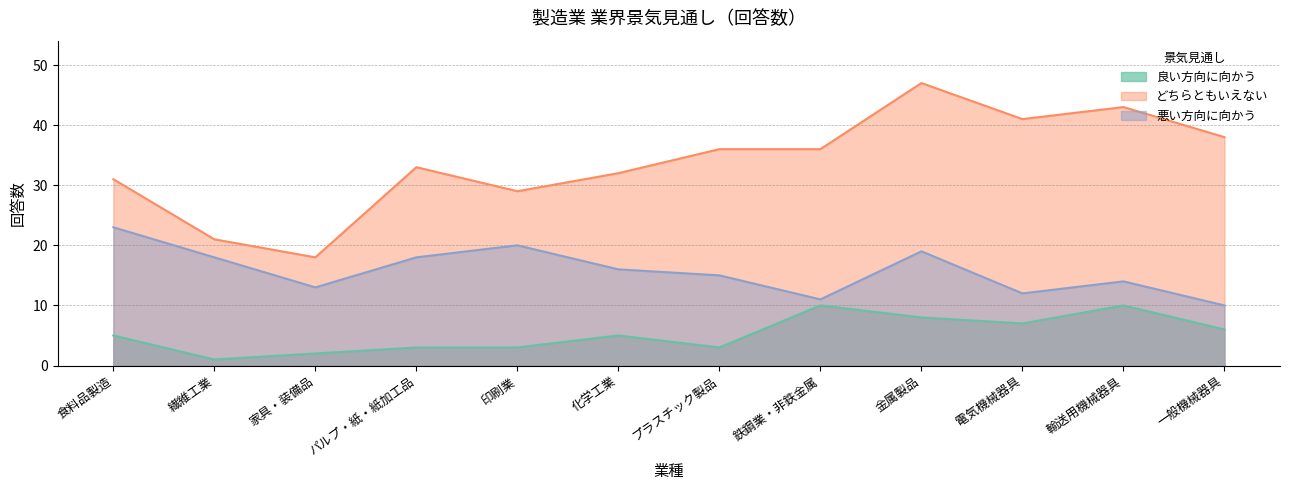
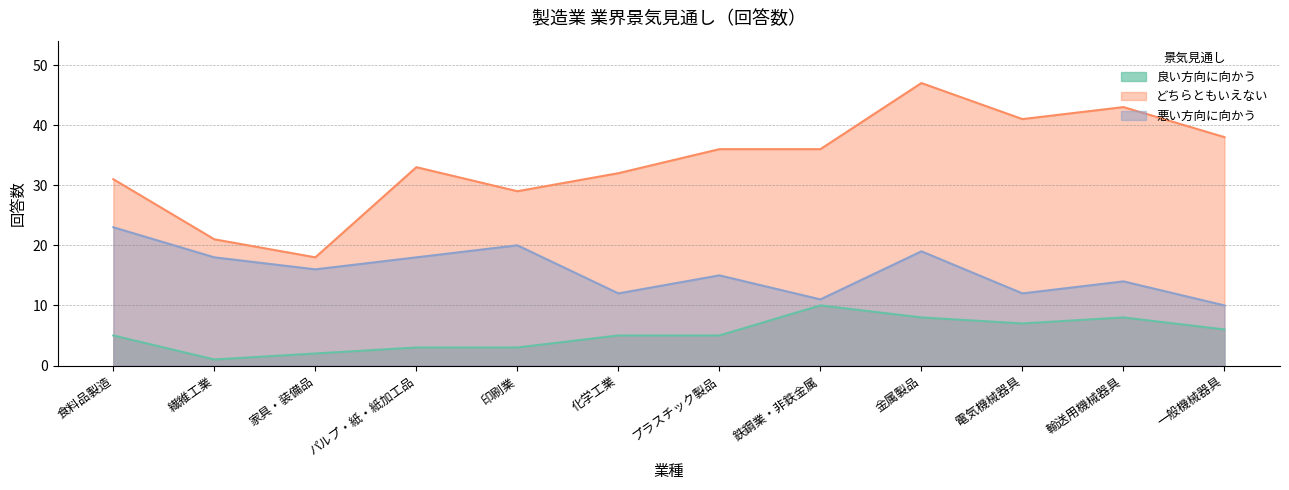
  {
    "良い方向に向かう": {
      "食料品製造": 5,
      "繊維工業": 1,
      "家具・装備品": 2,
      "パルプ・紙・紙加工品": 3,
      "印刷業": 3,
      "化学工業": 5,
-     "プラスチック製品": 3,
+     "プラスチック製品": 5,
      "鉄鋼業・非鉄金属": 10,
      "金属製品": 8,
      "電気機械器具": 7,
-     "輸送用機械器具": 10,
+     "輸送用機械器具": 8,
      "一般機械器具": 6
    },
    "どちらともいえない": {
      "食料品製造": 31,
      "繊維工業": 21,
      "家具・装備品": 18,
      "パルプ・紙・紙加工品": 33,
      "印刷業": 29,
      "化学工業": 32,
      "プラスチック製品": 36,
      "鉄鋼業・非鉄金属": 36,
      "金属製品": 47,
      "電気機械器具": 41,
      "輸送用機械器具": 43,
      "一般機械器具": 38
    },
    "悪い方向に向かう": {
      "食料品製造": 23,
      "繊維工業": 18,
-     "家具・装備品": 13,
+     "家具・装備品": 16,
      "パルプ・紙・紙加工品": 18,
      "印刷業": 20,
-     "化学工業": 16,
+     "化学工業": 12,
      "プラスチック製品": 15,
      "鉄鋼業・非鉄金属": 11,
      "金属製品": 19,
      "電気機械器具": 12,
      "輸送用機械器具": 14,
      "一般機械器具": 10
    }
  }
